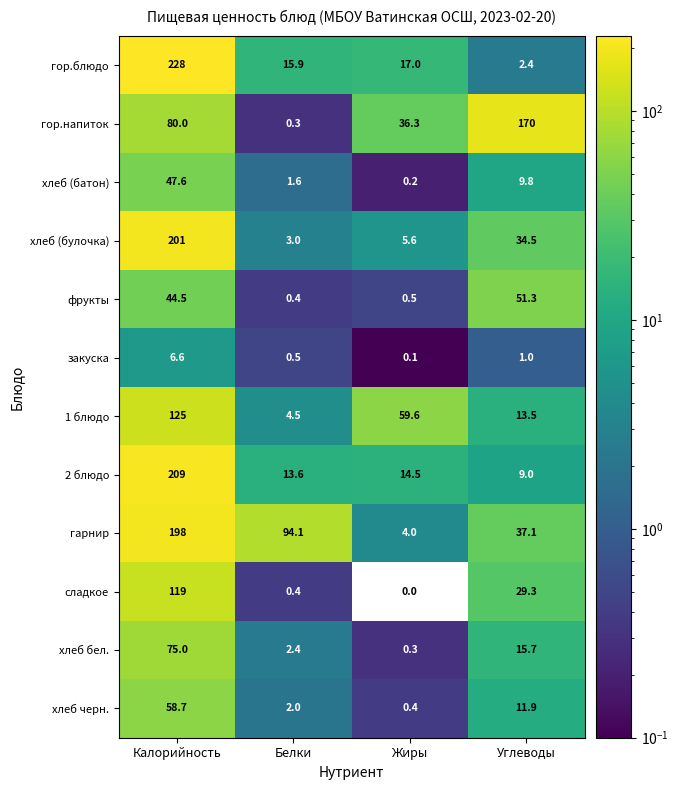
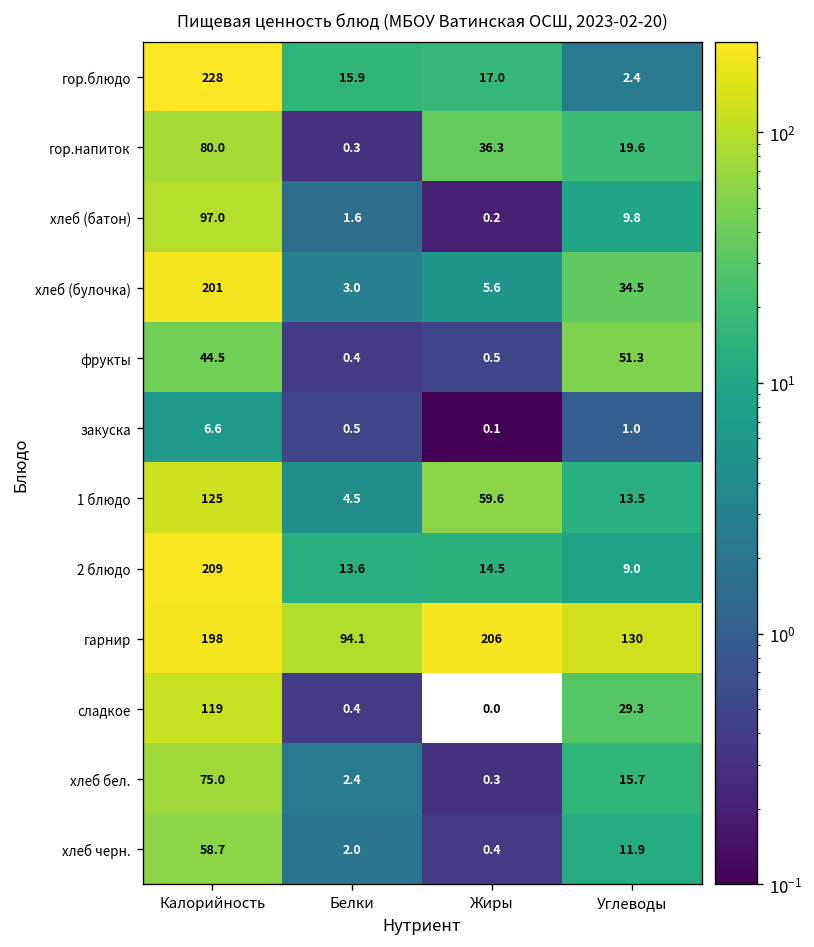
  {
    "гор.блюдо": {
      "Калорийность": 228,
      "Белки": 15.9,
      "Жиры": 17.0,
      "Углеводы": 2.4
    },
    "гор.напиток": {
      "Калорийность": 80.0,
      "Белки": 0.3,
      "Жиры": 36.3,
-     "Углеводы": 170
+     "Углеводы": 19.6
    },
    "хлеб (батон)": {
-     "Калорийность": 47.6,
+     "Калорийность": 97.0,
      "Белки": 1.6,
      "Жиры": 0.2,
      "Углеводы": 9.8
    },
    "хлеб (булочка)": {
      "Калорийность": 201,
      "Белки": 3.0,
      "Жиры": 5.6,
      "Углеводы": 34.5
    },
    "фрукты": {
      "Калорийность": 44.5,
      "Белки": 0.4,
      "Жиры": 0.5,
      "Углеводы": 51.3
    },
    "закуска": {
      "Калорийность": 6.6,
      "Белки": 0.5,
      "Жиры": 0.1,
      "Углеводы": 1.0
    },
    "1 блюдо": {
      "Калорийность": 125,
      "Белки": 4.5,
      "Жиры": 59.6,
      "Углеводы": 13.5
    },
    "2 блюдо": {
      "Калорийность": 209,
      "Белки": 13.6,
      "Жиры": 14.5,
      "Углеводы": 9.0
    },
    "гарнир": {
      "Калорийность": 198,
      "Белки": 94.1,
-     "Жиры": 4.0,
-     "Углеводы": 37.1
+     "Жиры": 206,
+     "Углеводы": 130
    },
    "сладкое": {
      "Калорийность": 119,
      "Белки": 0.4,
      "Жиры": 0.0,
      "Углеводы": 29.3
    },
    "хлеб бел.": {
      "Калорийность": 75.0,
      "Белки": 2.4,
      "Жиры": 0.3,
      "Углеводы": 15.7
    },
    "хлеб черн.": {
      "Калорийность": 58.7,
      "Белки": 2.0,
      "Жиры": 0.4,
      "Углеводы": 11.9
    }
  }
